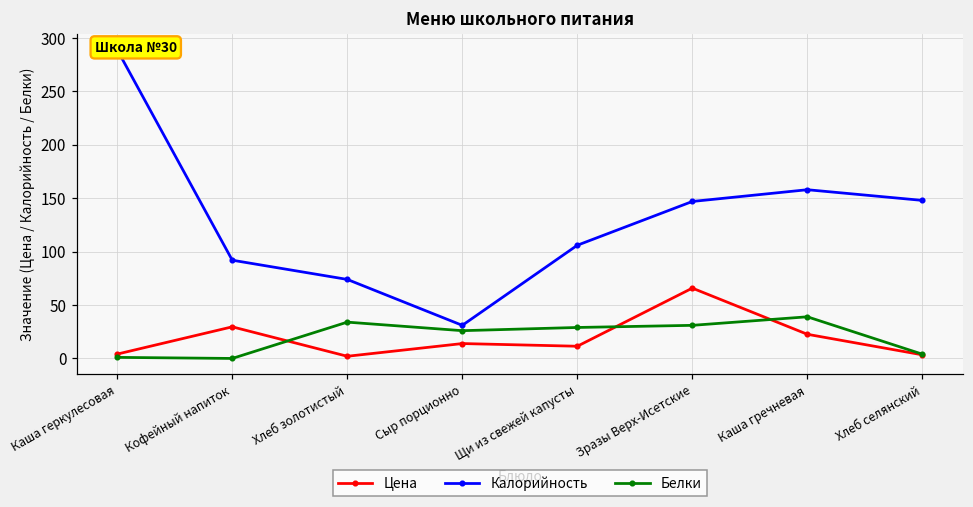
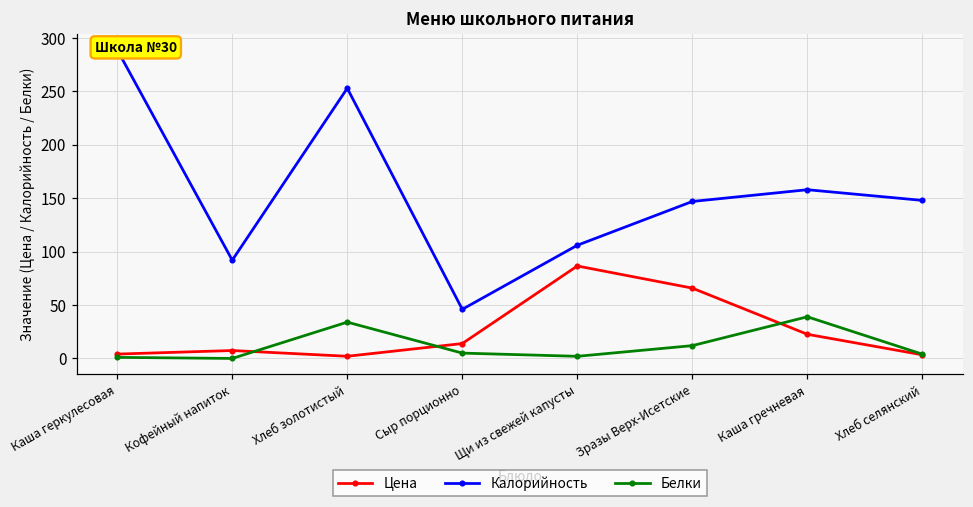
  {
    "Цена": {
      "Каша геркулесовая": 0,
-     "Кофейный напиток": 30,
+     "Кофейный напиток": 10,
      "Хлеб золотистый": 0,
      "Сыр порционно": 10,
-     "Щи из свежей капусты": 10,
+     "Щи из свежей капусты": 90,
      "Зразы Верх-Исетские": 70,
      "Каша гречневая": 20
    },
    "Калорийность": {
      "Кофейный напиток": 90,
-     "Хлеб золотистый": 70,
-     "Сыр порционно": 30,
+     "Хлеб золотистый": 250,
+     "Сыр порционно": 50,
      "Щи из свежей капусты": 110,
      "Зразы Верх-Исетские": 150,
      "Каша гречневая": 160,
      "Хлеб селянский": 150
    },
    "Белки": {
      "Каша геркулесовая": 0,
      "Кофейный напиток": 0,
      "Хлеб золотистый": 30,
-     "Сыр порционно": 30,
-     "Щи из свежей капусты": 30,
-     "Зразы Верх-Исетские": 30,
+     "Сыр порционно": 10,
+     "Щи из свежей капусты": 0,
+     "Зразы Верх-Исетские": 10,
      "Каша гречневая": 40
    }
  }
